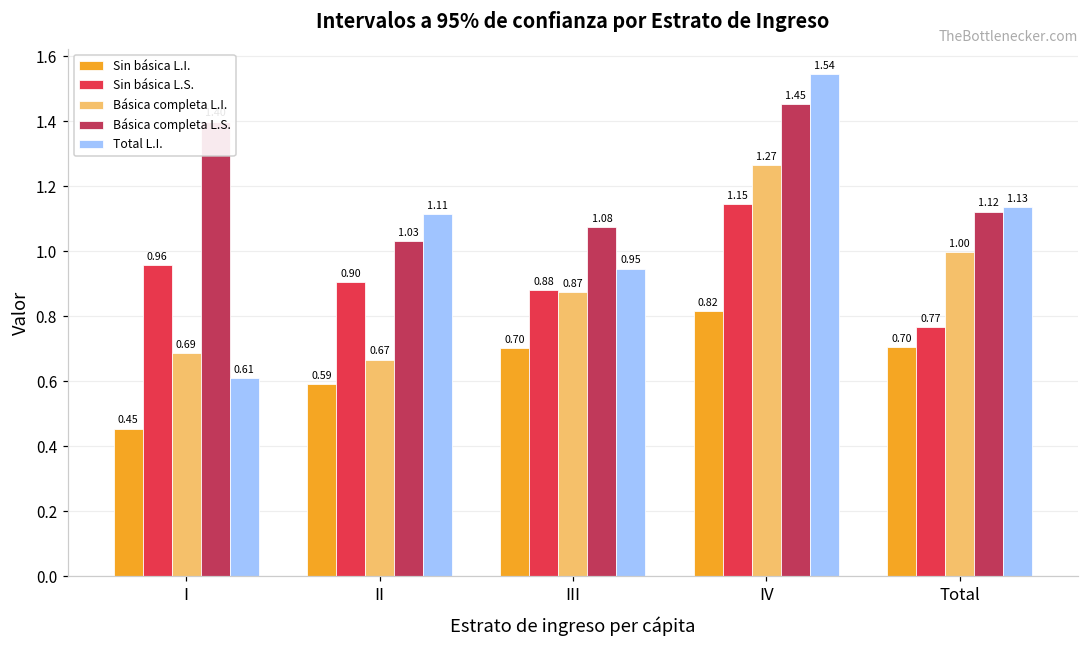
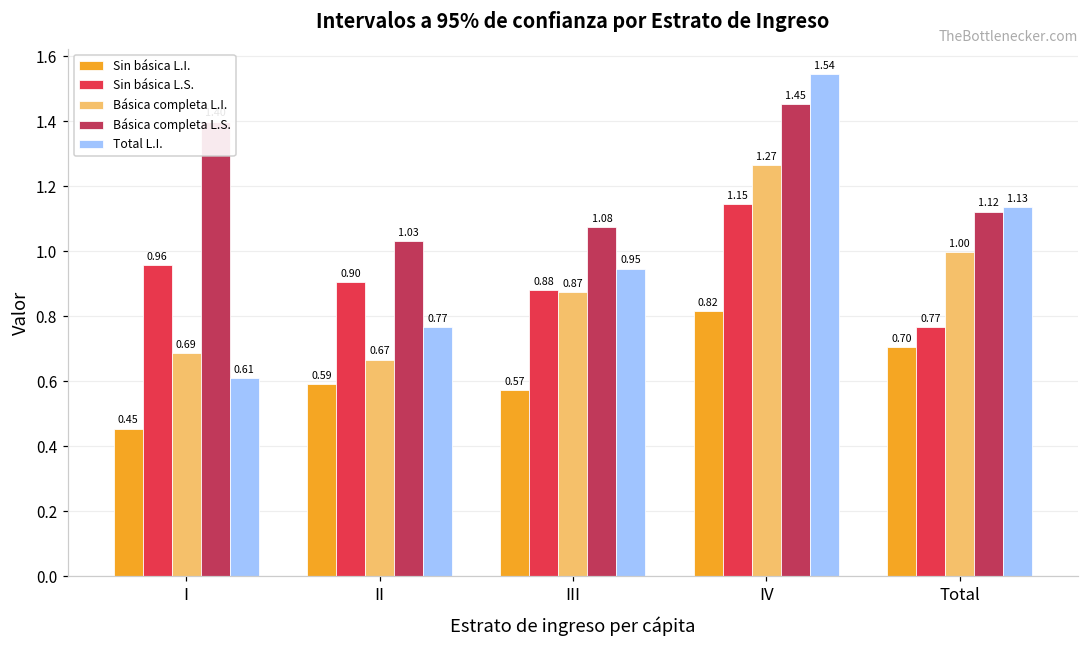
  {
    "Sin básica L.I.": {
      "I": 0.45,
      "II": 0.59,
-     "III": 0.70,
+     "III": 0.57,
      "IV": 0.82,
      "Total": 0.70
    },
    "Básica completa L.I.": {
      "I": 0.69,
      "II": 0.67,
      "III": 0.87,
      "IV": 1.27,
      "Total": 1.00
    },
    "Total L.I.": {
      "I": 0.61,
-     "II": 1.11,
+     "II": 0.77,
      "III": 0.95,
      "IV": 1.54,
      "Total": 1.13
    }
  }
